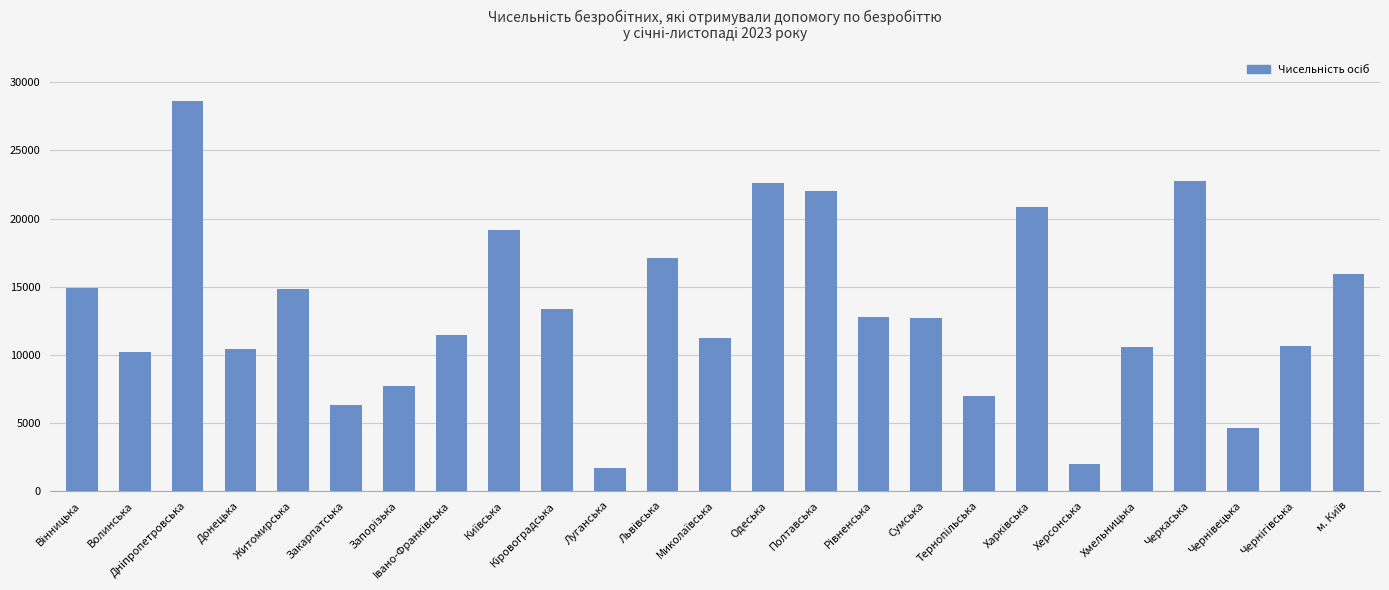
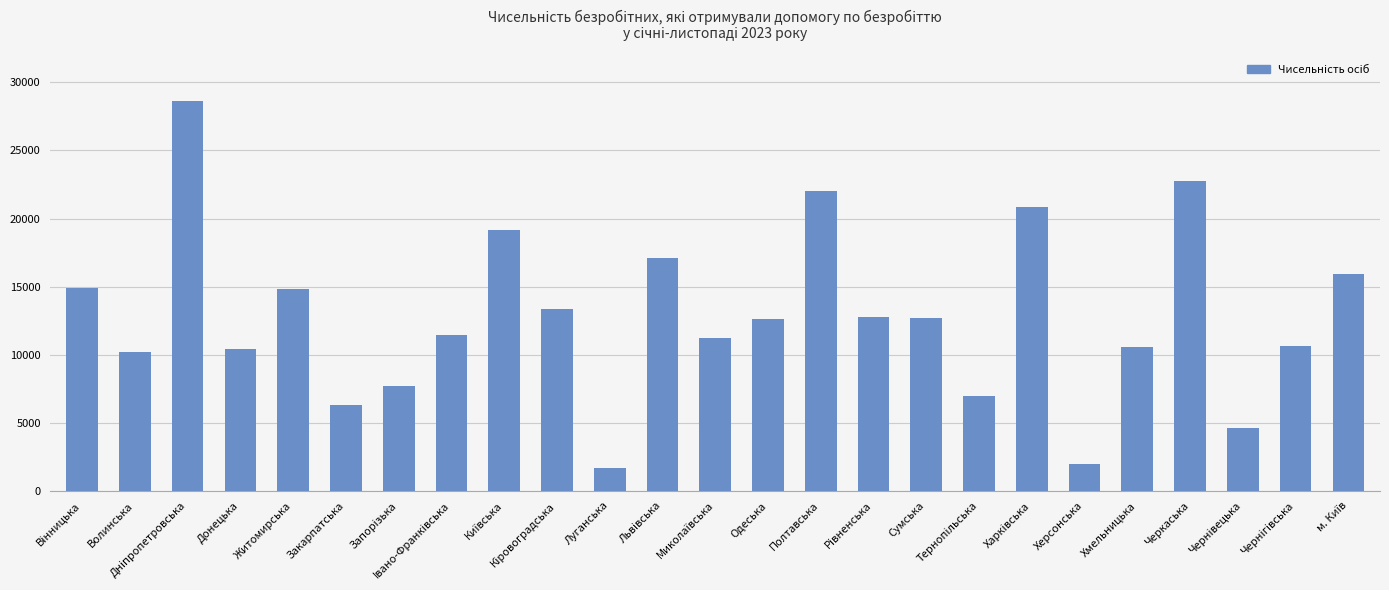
  {
    "Вінницька": 14900,
    "Волинська": 10200,
    "Дніпропетровська": 28700,
    "Донецька": 10400,
    "Житомирська": 14900,
    "Закарпатська": 6300,
    "Запорізька": 7700,
    "Івано-Франківська": 11500,
    "Київська": 19200,
    "Кіровоградська": 13300,
    "Луганська": 1700,
    "Львівська": 17100,
    "Миколаївська": 11200,
-   "Одеська": 22600,
+   "Одеська": 12600,
    "Полтавська": 22100,
    "Рівненська": 12700,
    "Сумська": 12700,
    "Тернопільська": 7000,
    "Харківська": 20800,
    "Херсонська": 1900,
    "Хмельницька": 10600,
    "Черкаська": 22800,
    "Чернівецька": 4600,
    "Чернігівська": 10700,
    "м. Київ": 15900
  }
